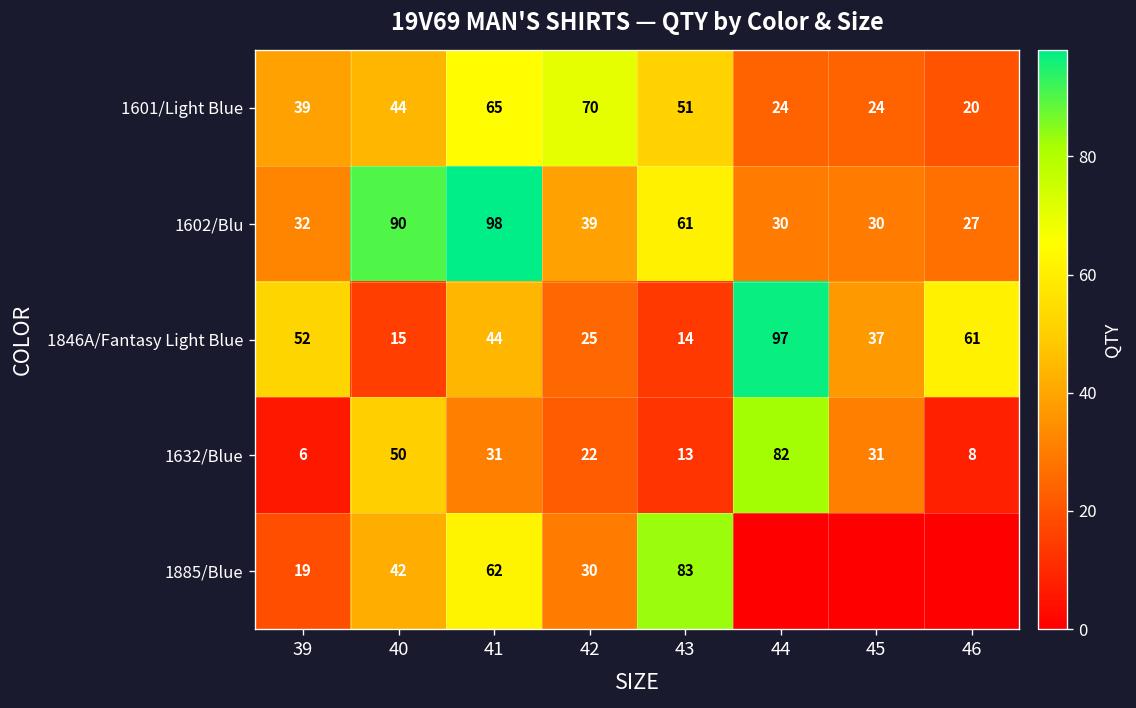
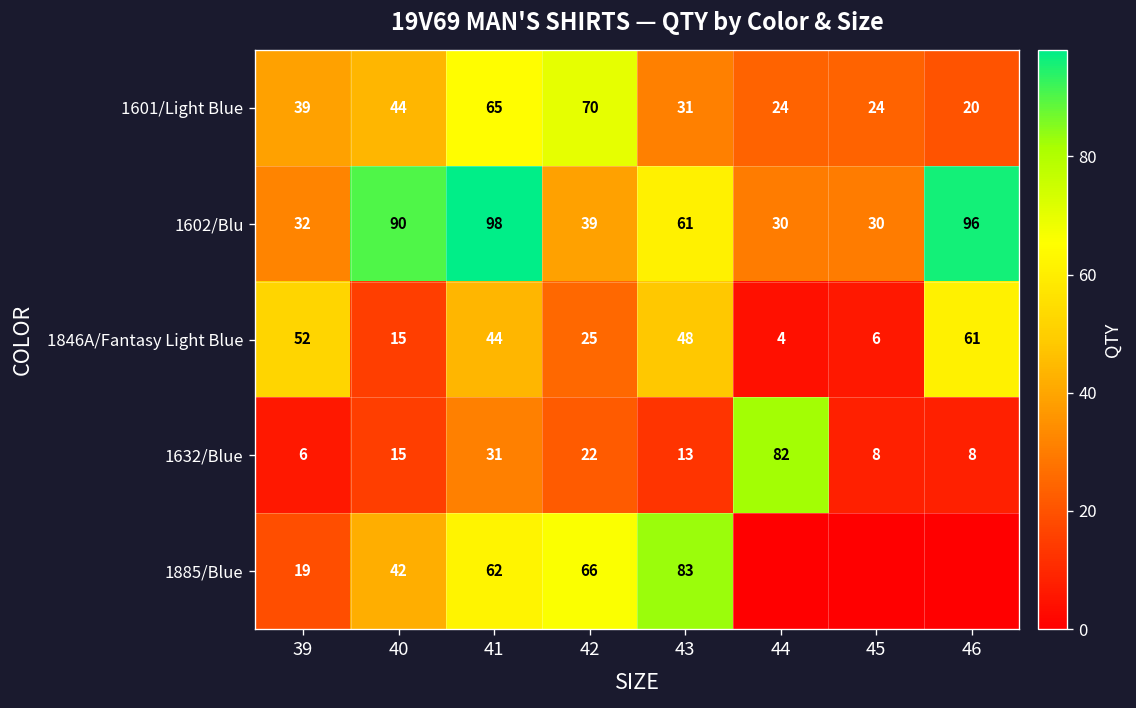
  {
    "1601/Light Blue": {
      "39": 39,
      "40": 44,
      "41": 65,
      "42": 70,
-     "43": 51,
+     "43": 31,
      "44": 24,
      "45": 24,
      "46": 20
    },
    "1602/Blu": {
      "39": 32,
      "40": 90,
      "41": 98,
      "42": 39,
      "43": 61,
      "44": 30,
      "45": 30,
-     "46": 27
+     "46": 96
    },
    "1846A/Fantasy Light Blue": {
      "39": 52,
      "40": 15,
      "41": 44,
      "42": 25,
-     "43": 14,
-     "44": 97,
-     "45": 37,
+     "43": 48,
+     "44": 4,
+     "45": 6,
      "46": 61
    },
    "1632/Blue": {
      "39": 6,
-     "40": 50,
+     "40": 15,
      "41": 31,
      "42": 22,
      "43": 13,
      "44": 82,
-     "45": 31,
+     "45": 8,
      "46": 8
    },
    "1885/Blue": {
      "39": 19,
      "40": 42,
      "41": 62,
-     "42": 30,
+     "42": 66,
      "43": 83
    }
  }
